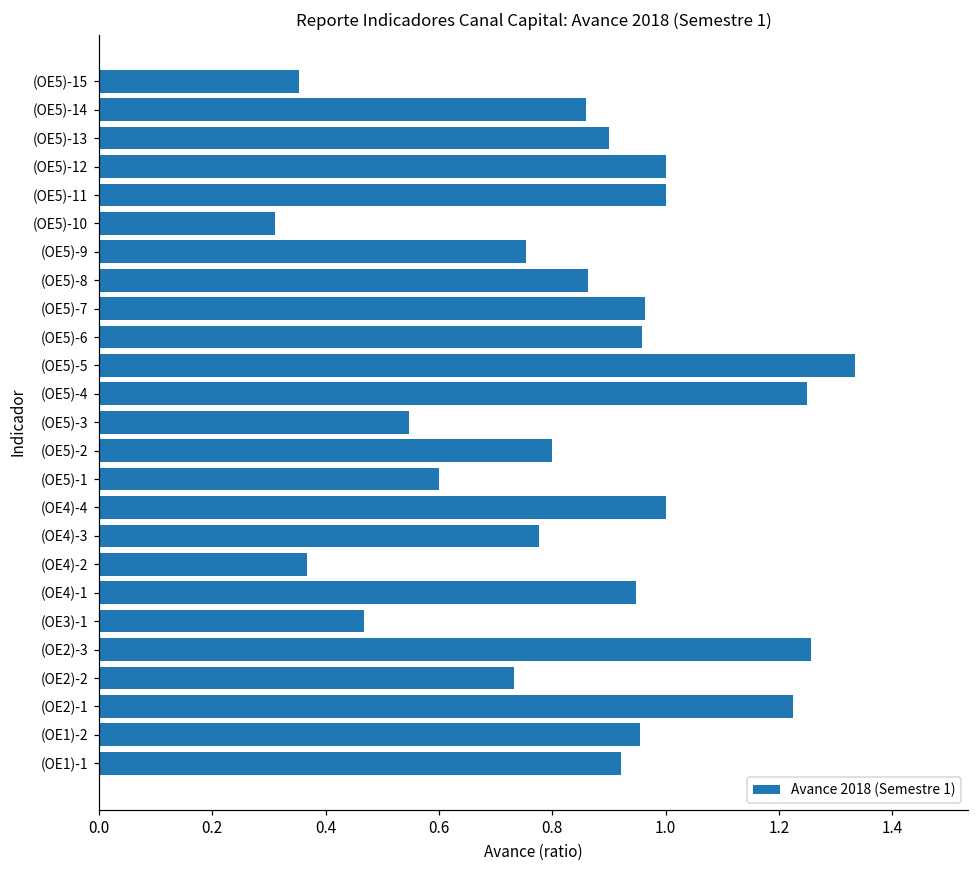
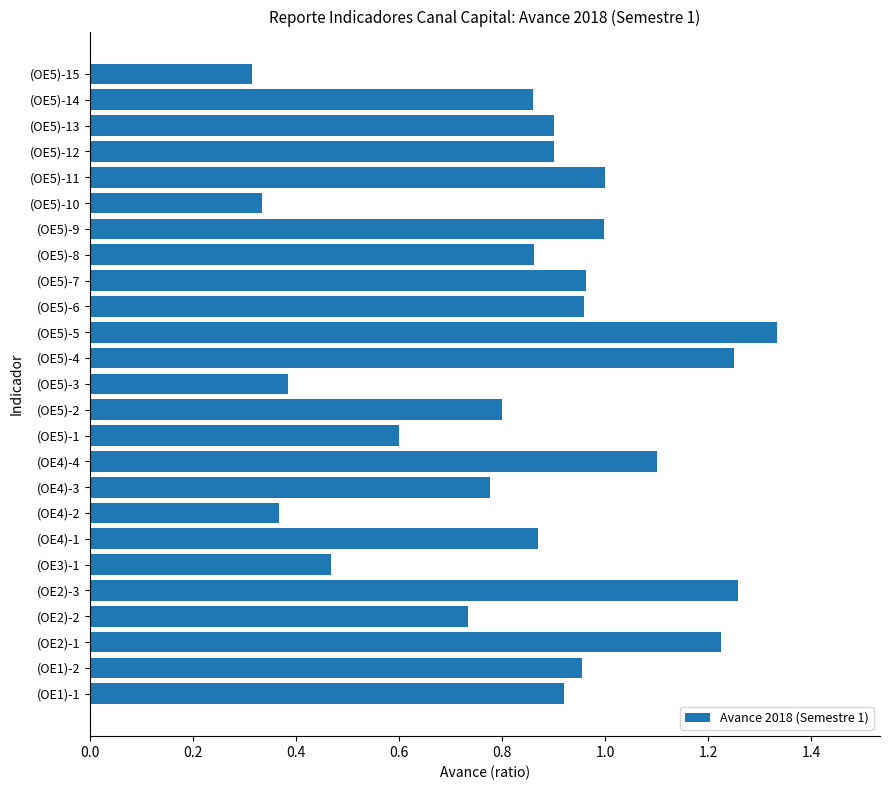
  {
-   "(OE5)-15": 0.35,
+   "(OE5)-15": 0.31,
    "(OE5)-14": 0.86,
    "(OE5)-13": 0.90,
-   "(OE5)-12": 1.0,
+   "(OE5)-12": 0.9,
    "(OE5)-11": 1.00,
-   "(OE5)-10": 0.31,
-   "(OE5)-9": 0.75,
+   "(OE5)-10": 0.33,
+   "(OE5)-9": 1.00,
    "(OE5)-8": 0.86,
    "(OE5)-7": 0.96,
    "(OE5)-6": 0.96,
    "(OE5)-5": 1.33,
    "(OE5)-4": 1.25,
-   "(OE5)-3": 0.55,
+   "(OE5)-3": 0.38,
    "(OE5)-2": 0.80,
    "(OE5)-1": 0.60,
-   "(OE4)-4": 1.0,
+   "(OE4)-4": 1.1,
    "(OE4)-3": 0.78,
    "(OE4)-2": 0.37,
-   "(OE4)-1": 0.95,
+   "(OE4)-1": 0.87,
    "(OE3)-1": 0.47,
    "(OE2)-3": 1.26,
    "(OE2)-2": 0.73,
    "(OE2)-1": 1.23,
    "(OE1)-2": 0.95,
    "(OE1)-1": 0.92
  }
